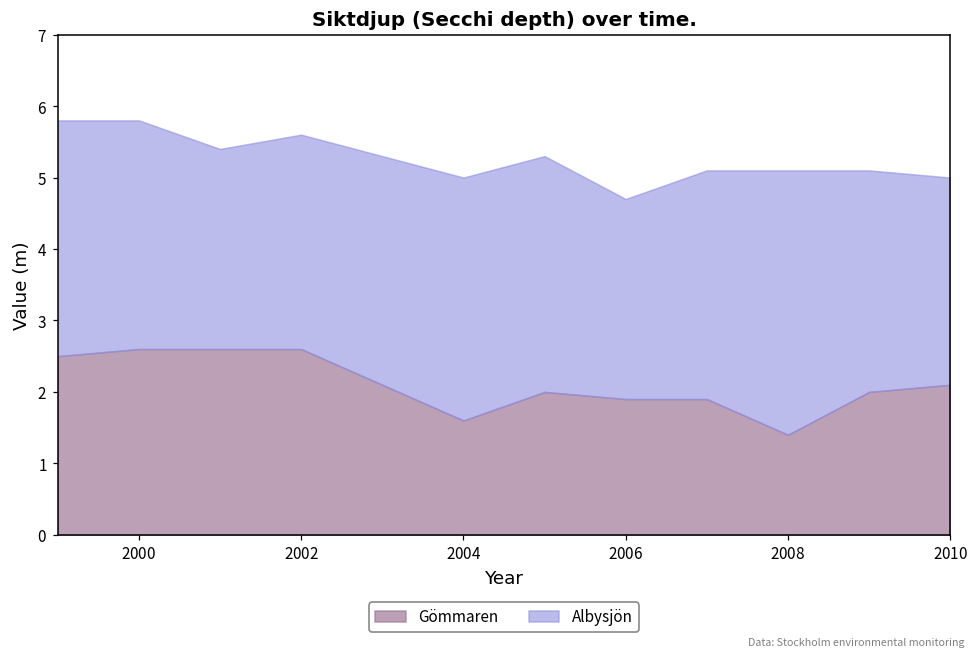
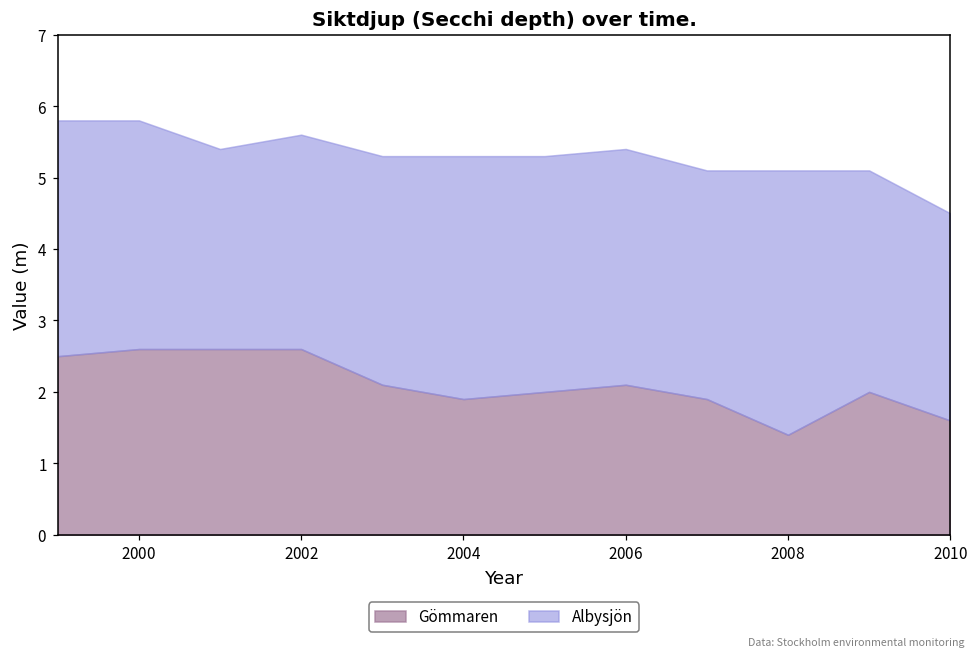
  {
    "Gömmaren": {
      "2000": 2.6,
      "2002": 2.6,
-     "2004": 1.6,
-     "2006": 1.9,
+     "2004": 1.9,
+     "2006": 2.1,
      "2008": 1.4,
-     "2010": 2.1
+     "2010": 1.6
    },
    "Albysjön": {
      "2000": 3.2,
      "2002": 3.0,
      "2004": 3.4,
-     "2006": 2.8,
+     "2006": 3.3,
      "2008": 3.7,
      "2010": 2.9
    }
  }
